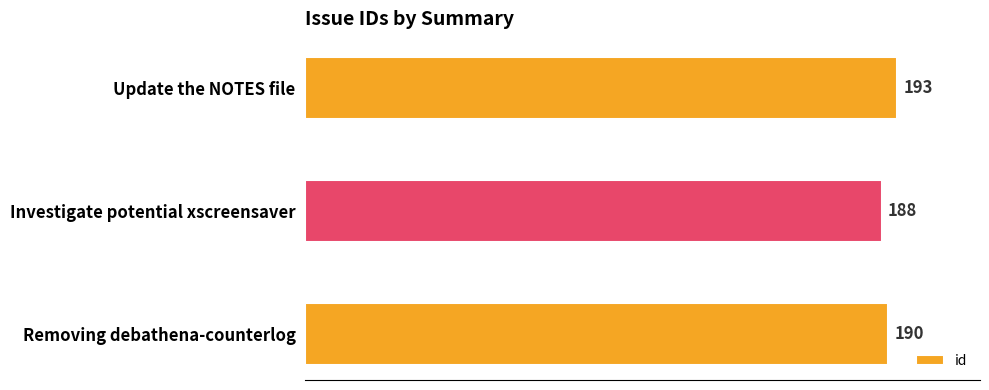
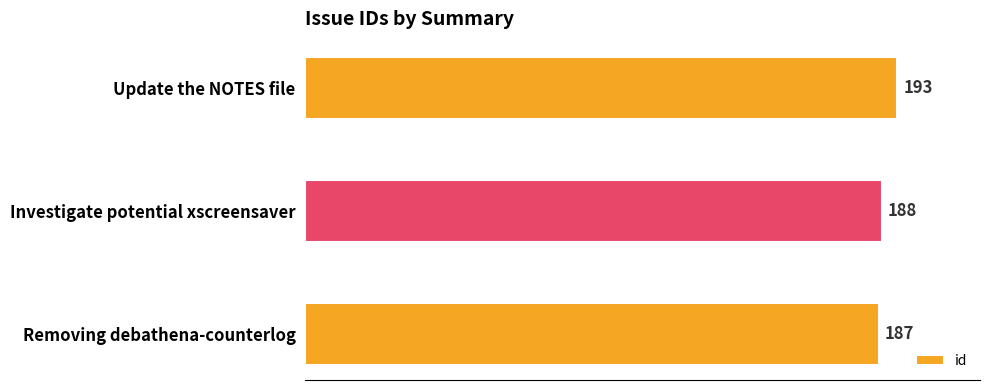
  {
    "Update the NOTES file": 193,
    "Investigate potential xscreensaver": 188,
-   "Removing debathena-counterlog": 190
+   "Removing debathena-counterlog": 187
  }
